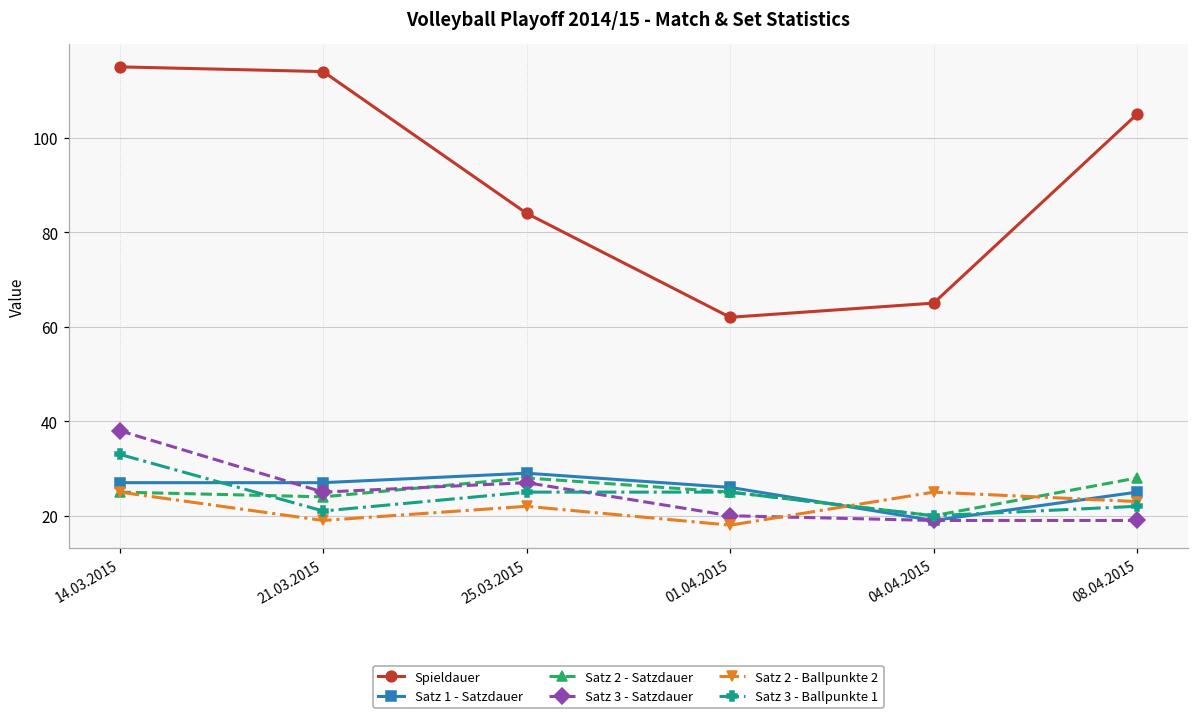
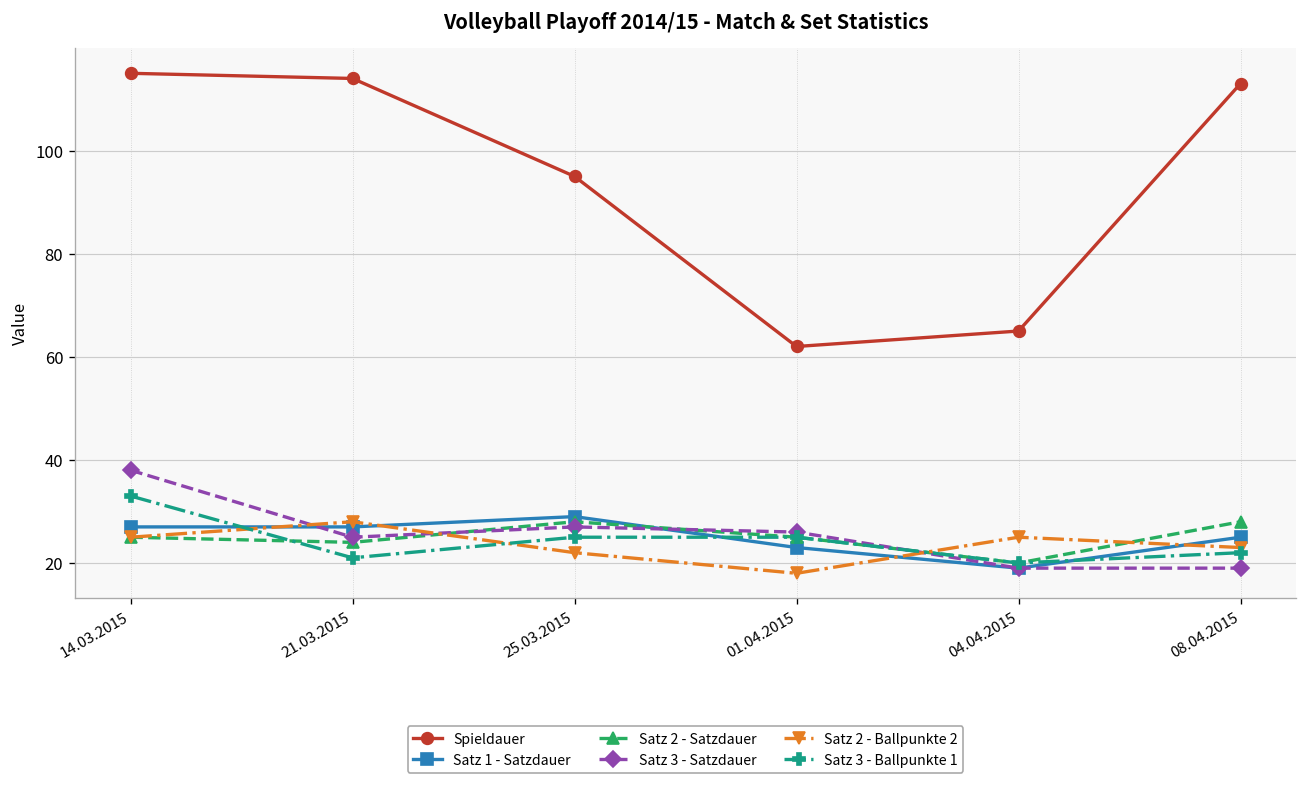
  {
    "Spieldauer": {
      "14.03.2015": 115,
      "21.03.2015": 114,
-     "25.03.2015": 84,
+     "25.03.2015": 95,
      "01.04.2015": 62,
      "04.04.2015": 65,
-     "08.04.2015": 105
+     "08.04.2015": 113
    },
    "Satz 1 - Satzdauer": {
      "14.03.2015": 27,
      "21.03.2015": 27,
      "25.03.2015": 29,
-     "01.04.2015": 26,
+     "01.04.2015": 23,
      "08.04.2015": 25
    },
    "Satz 3 - Satzdauer": {
      "14.03.2015": 38,
      "21.03.2015": 25,
      "25.03.2015": 27,
-     "01.04.2015": 20,
+     "01.04.2015": 26,
      "08.04.2015": 19
    },
    "Satz 2 - Ballpunkte 2": {
-     "21.03.2015": 19,
+     "21.03.2015": 28,
      "25.03.2015": 22,
      "01.04.2015": 18,
      "04.04.2015": 25,
      "08.04.2015": 23
    }
  }
